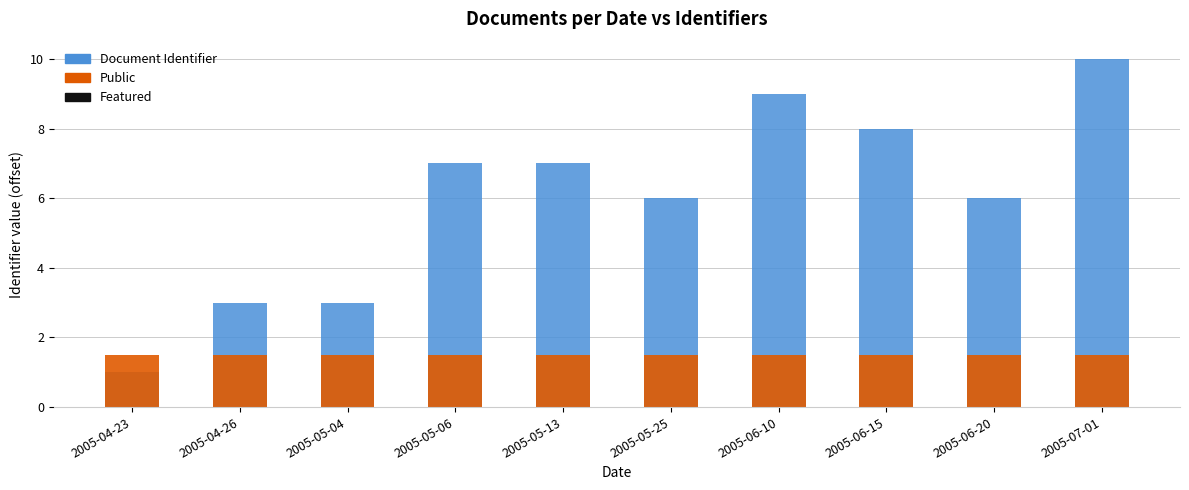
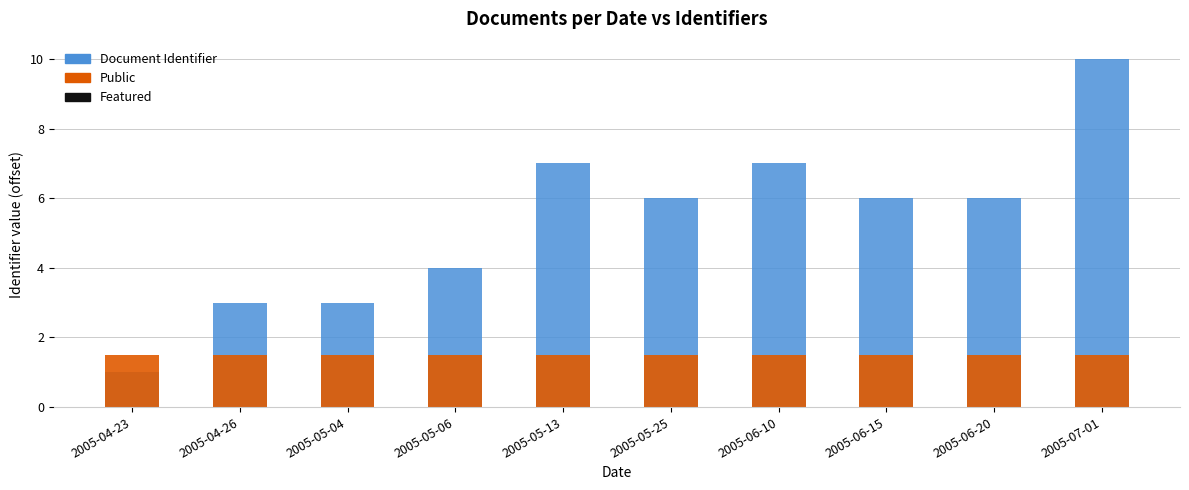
  {
    "Document Identifier": {
      "2005-04-26": 3.0,
      "2005-05-04": 3.0,
-     "2005-05-06": 7.0,
+     "2005-05-06": 4.0,
      "2005-05-13": 7.0,
      "2005-05-25": 6.0,
-     "2005-06-10": 9.0,
-     "2005-06-15": 8.0,
+     "2005-06-10": 7.0,
+     "2005-06-15": 6.0,
      "2005-06-20": 6.0,
      "2005-07-01": 10.0
    },
    "Public": {
      "2005-04-23": 1.5
    },
    "Featured": {
      "2005-04-23": 0.0,
      "2005-04-26": 0.0,
      "2005-05-04": 0.0,
      "2005-05-06": 0.0,
      "2005-05-13": 0.0,
      "2005-05-25": 0.0,
      "2005-06-10": 0.0,
      "2005-06-15": 0.0,
      "2005-06-20": 0.0,
      "2005-07-01": 0.0
    }
  }
